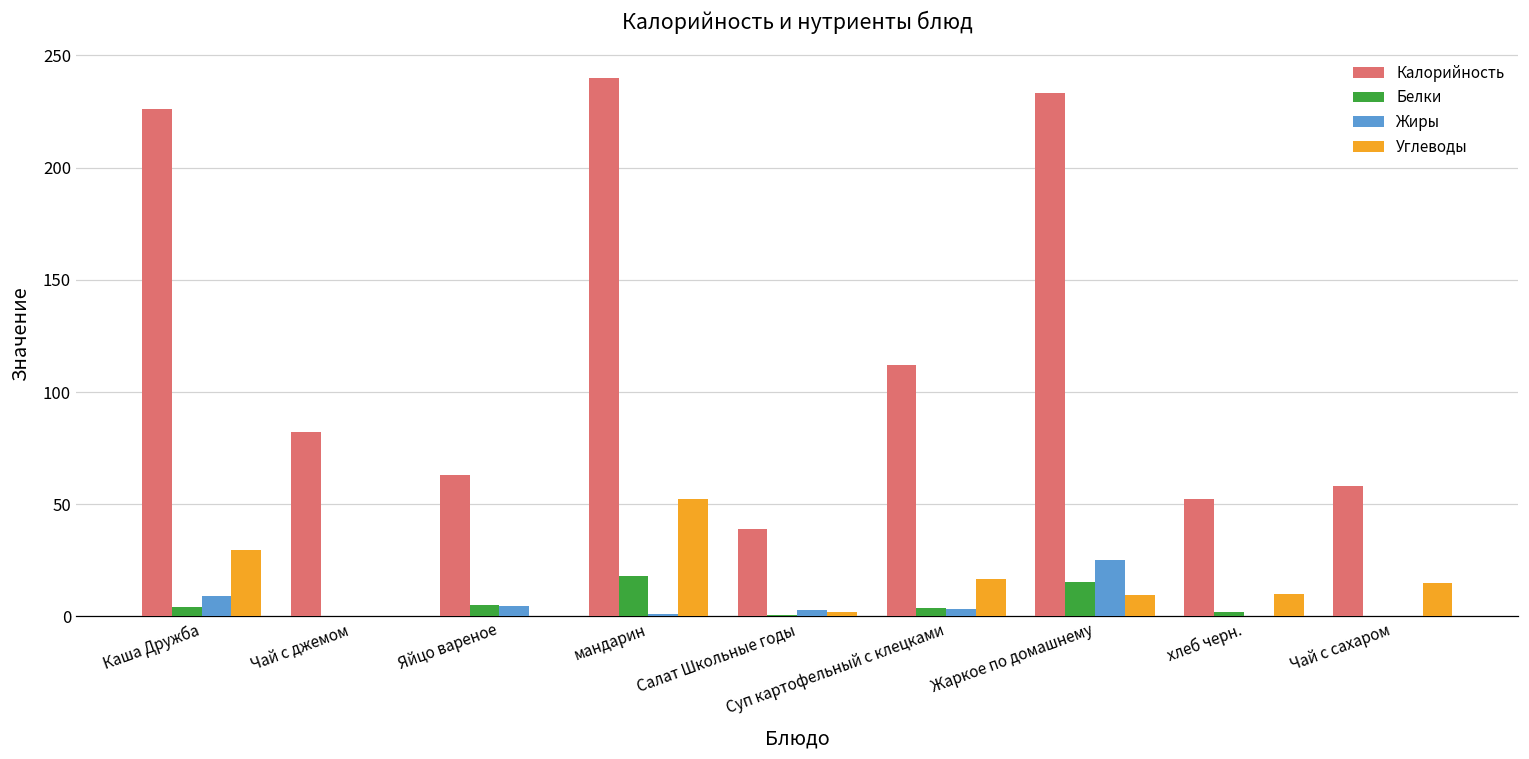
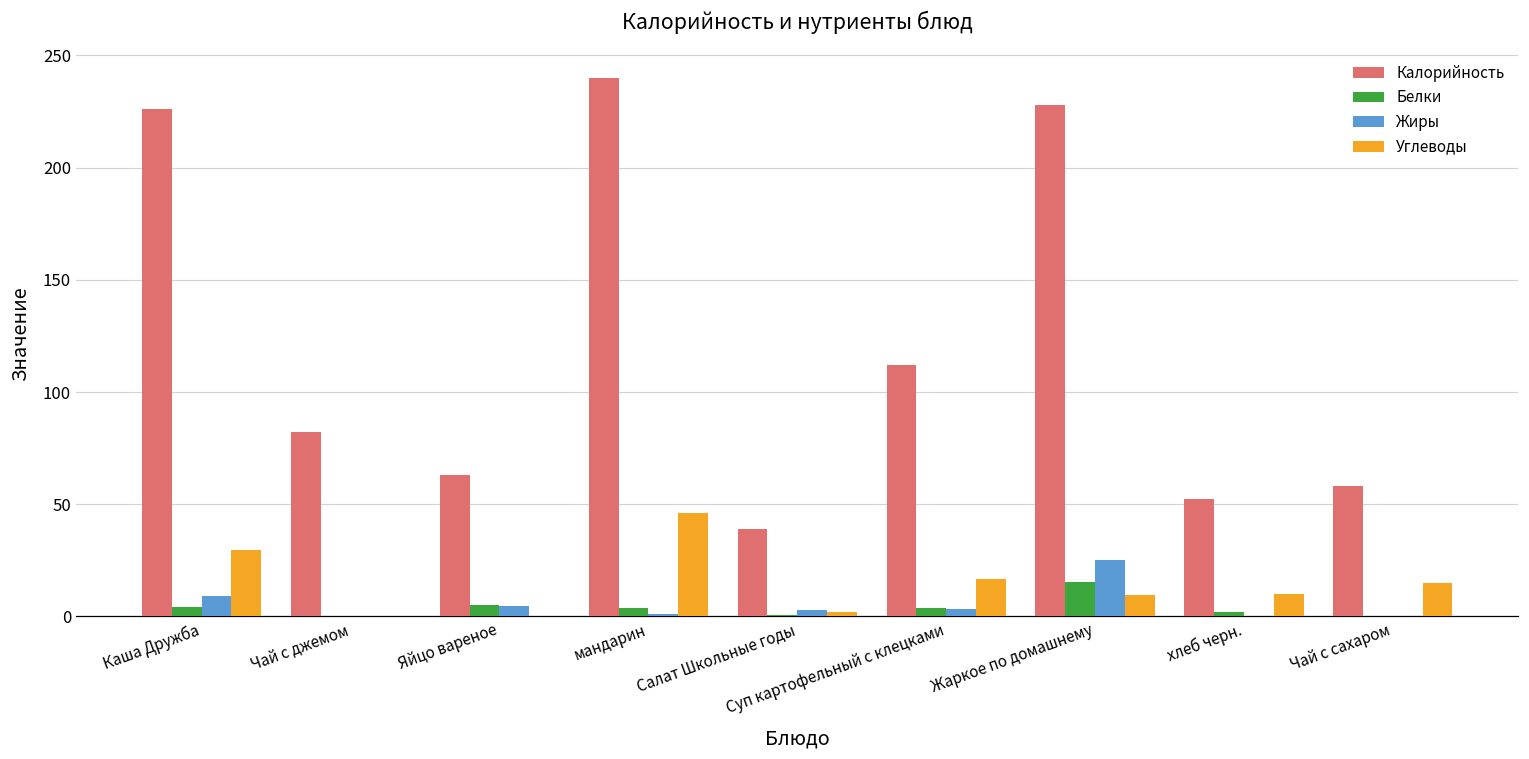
  {
    "Калорийность": {
      "Каша Дружба": 226,
      "Чай с джемом": 82,
      "Яйцо вареное": 63,
      "мандарин": 240,
      "Салат Школьные годы": 39,
      "Суп картофельный с клецками": 112,
-     "Жаркое по домашнему": 233,
+     "Жаркое по домашнему": 228,
      "хлеб черн.": 52,
      "Чай с сахаром": 58
    },
    "Белки": {
      "Каша Дружба": 4,
      "Яйцо вареное": 5,
-     "мандарин": 18,
+     "мандарин": 4,
      "Суп картофельный с клецками": 4,
      "Жаркое по домашнему": 15,
      "хлеб черн.": 2
    },
    "Жиры": {
      "Каша Дружба": 9,
      "Чай с джемом": 0,
      "Яйцо вареное": 5,
      "мандарин": 1,
      "Салат Школьные годы": 3,
      "Суп картофельный с клецками": 3,
      "Жаркое по домашнему": 25,
      "Чай с сахаром": 0
    },
    "Углеводы": {
      "Каша Дружба": 30,
      "Чай с джемом": 0,
-     "мандарин": 53,
+     "мандарин": 46,
      "Салат Школьные годы": 2,
      "Суп картофельный с клецками": 17,
      "Жаркое по домашнему": 10,
      "хлеб черн.": 10,
      "Чай с сахаром": 15
    }
  }
